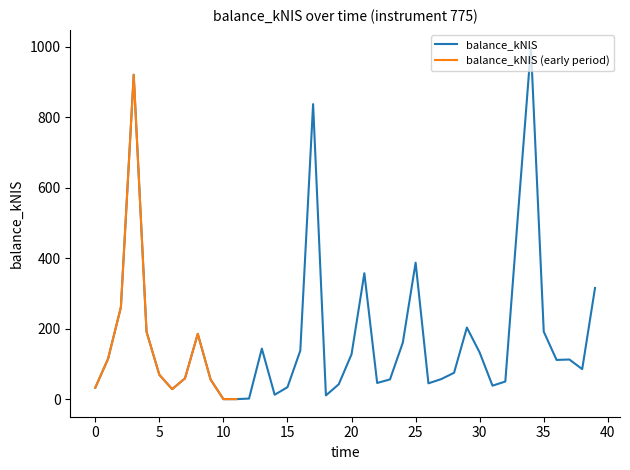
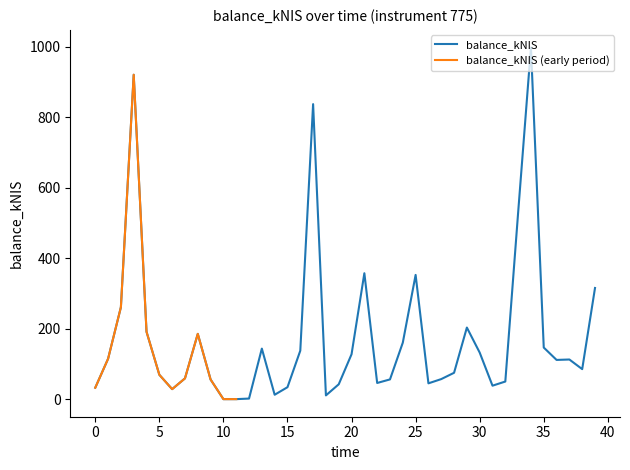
  {
    "balance_kNIS": {
      "15": 30,
      "20": 130,
-     "25": 390,
+     "25": 350,
      "30": 130,
-     "35": 190
+     "35": 150
    }
  }
